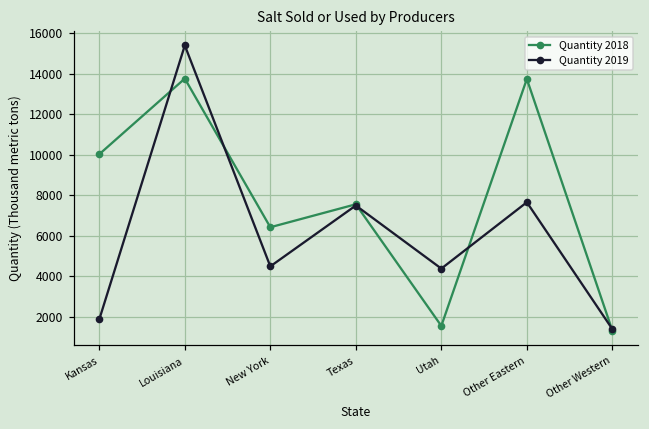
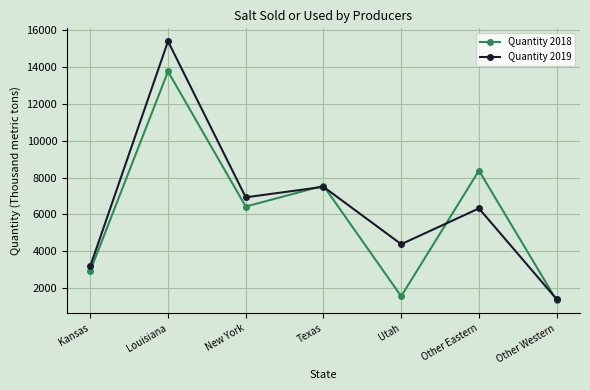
  {
    "Quantity 2018": {
-     "Kansas": 10000,
+     "Kansas": 2900,
      "Louisiana": 13800,
      "New York": 6400,
      "Utah": 1600,
-     "Other Eastern": 13700
+     "Other Eastern": 8400
    },
    "Quantity 2019": {
-     "Kansas": 1900,
+     "Kansas": 3200,
      "Louisiana": 15400,
-     "New York": 4500,
+     "New York": 6900,
      "Utah": 4400,
-     "Other Eastern": 7700
+     "Other Eastern": 6300
    }
  }
